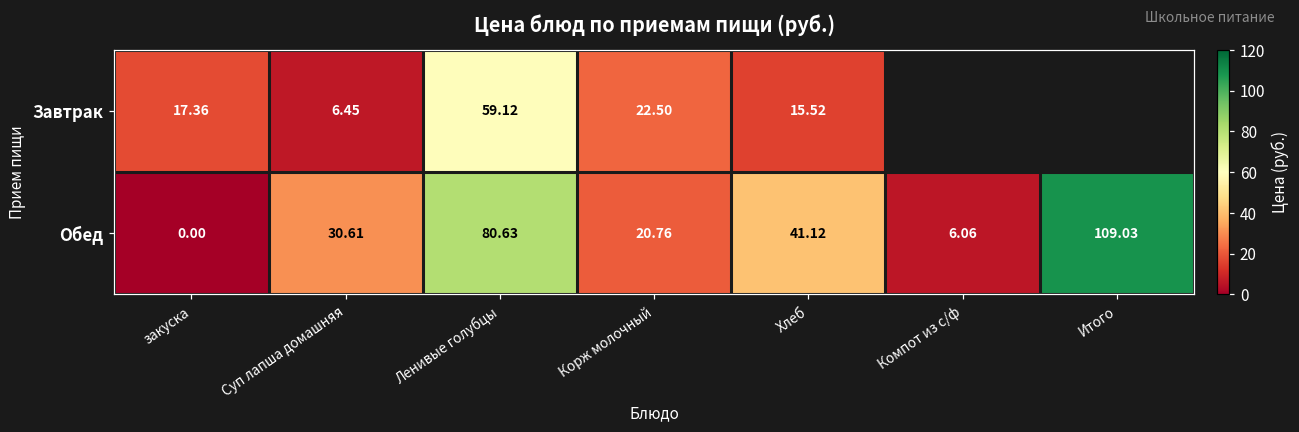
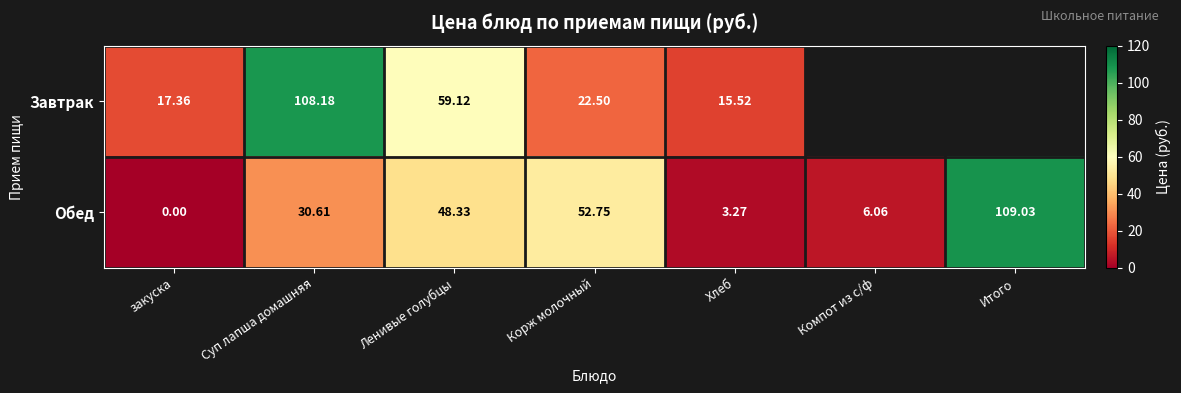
  {
    "Завтрак": {
      "закуска": 17.36,
-     "Суп лапша домашняя": 6.45,
+     "Суп лапша домашняя": 108.18,
      "Ленивые голубцы": 59.12,
      "Корж молочный": 22.50,
      "Хлеб": 15.52
    },
    "Обед": {
      "закуска": 0.00,
      "Суп лапша домашняя": 30.61,
-     "Ленивые голубцы": 80.63,
-     "Корж молочный": 20.76,
-     "Хлеб": 41.12,
+     "Ленивые голубцы": 48.33,
+     "Корж молочный": 52.75,
+     "Хлеб": 3.27,
      "Компот из с/ф": 6.06,
      "Итого": 109.03
    }
  }
